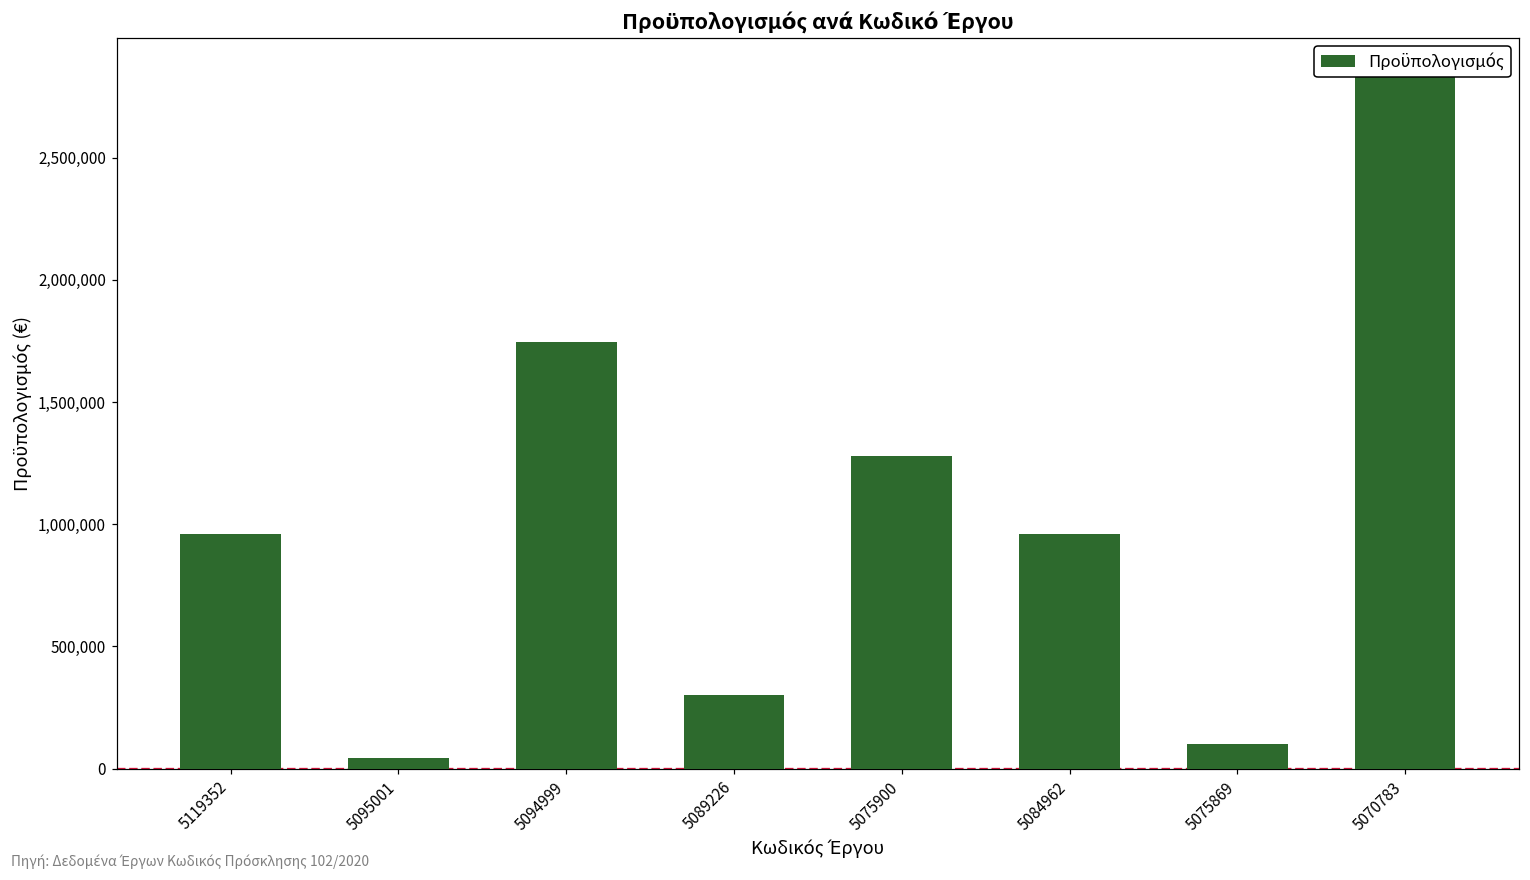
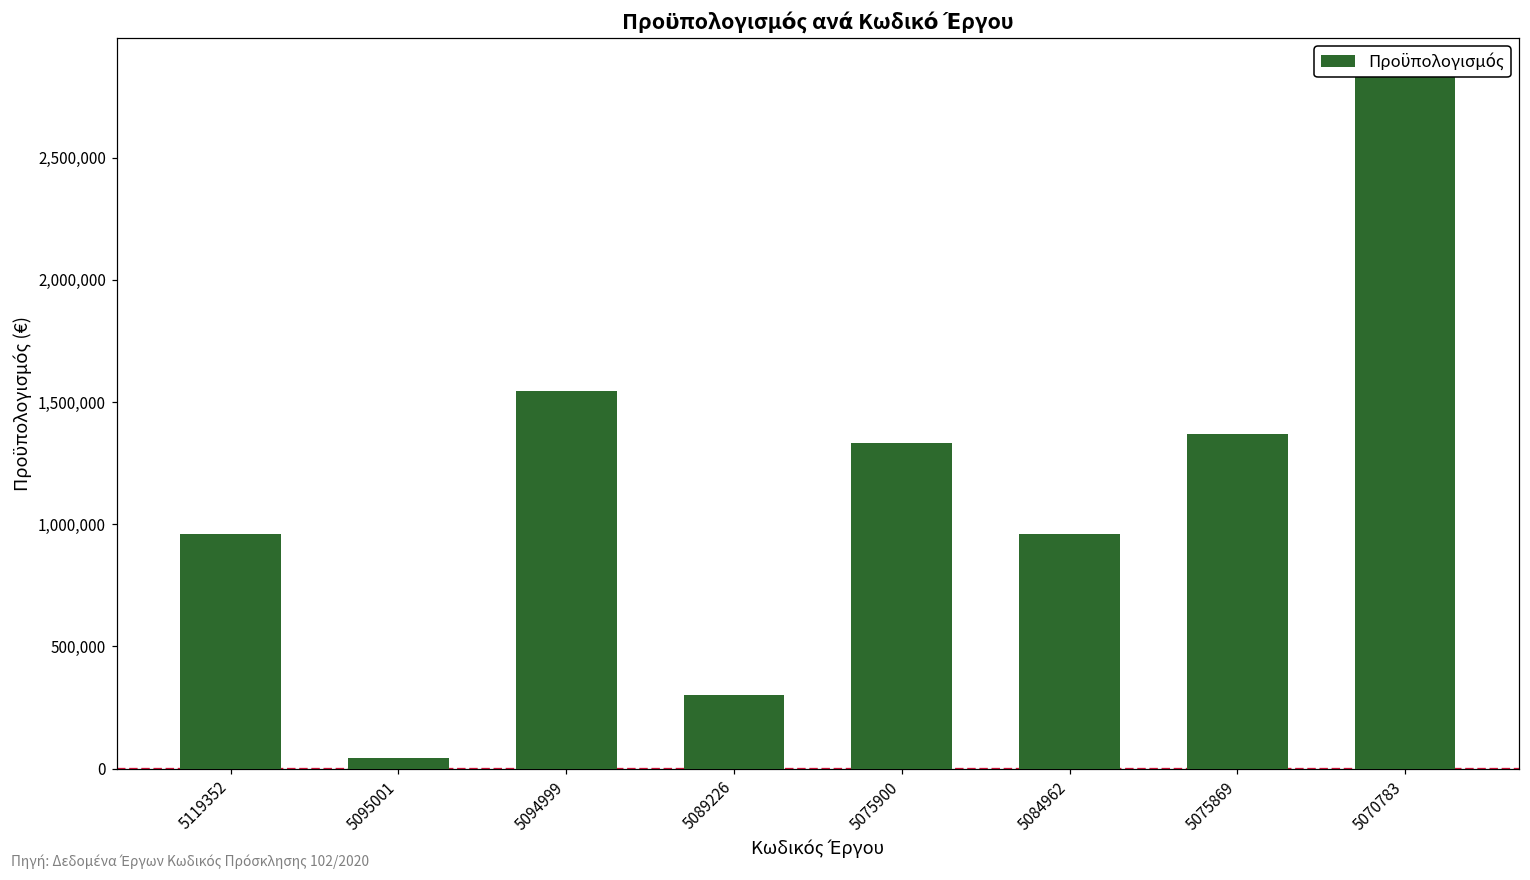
  {
    "5119352": "960,000",
    "5095001": "40,000",
-   "5094999": "1,750,000",
+   "5094999": "1,550,000",
    "5089226": "300,000",
-   "5075900": "1,280,000",
+   "5075900": "1,330,000",
    "5084962": "960,000",
-   "5075869": "100,000"
+   "5075869": "1,370,000"
  }
